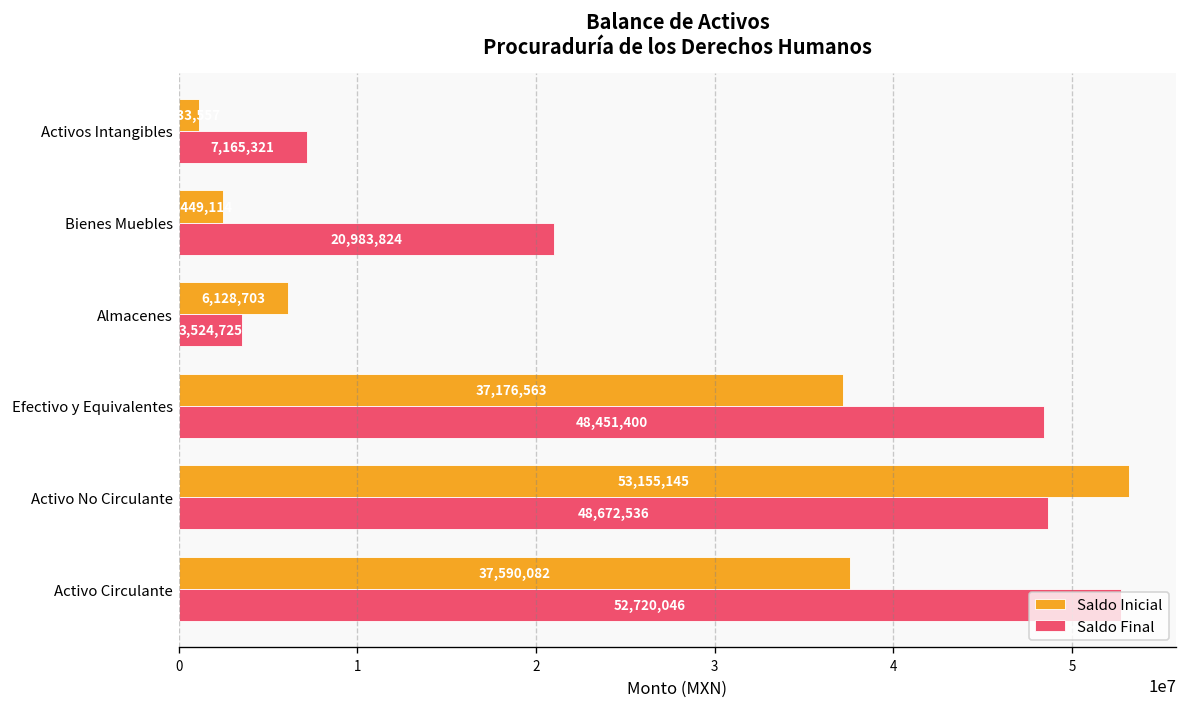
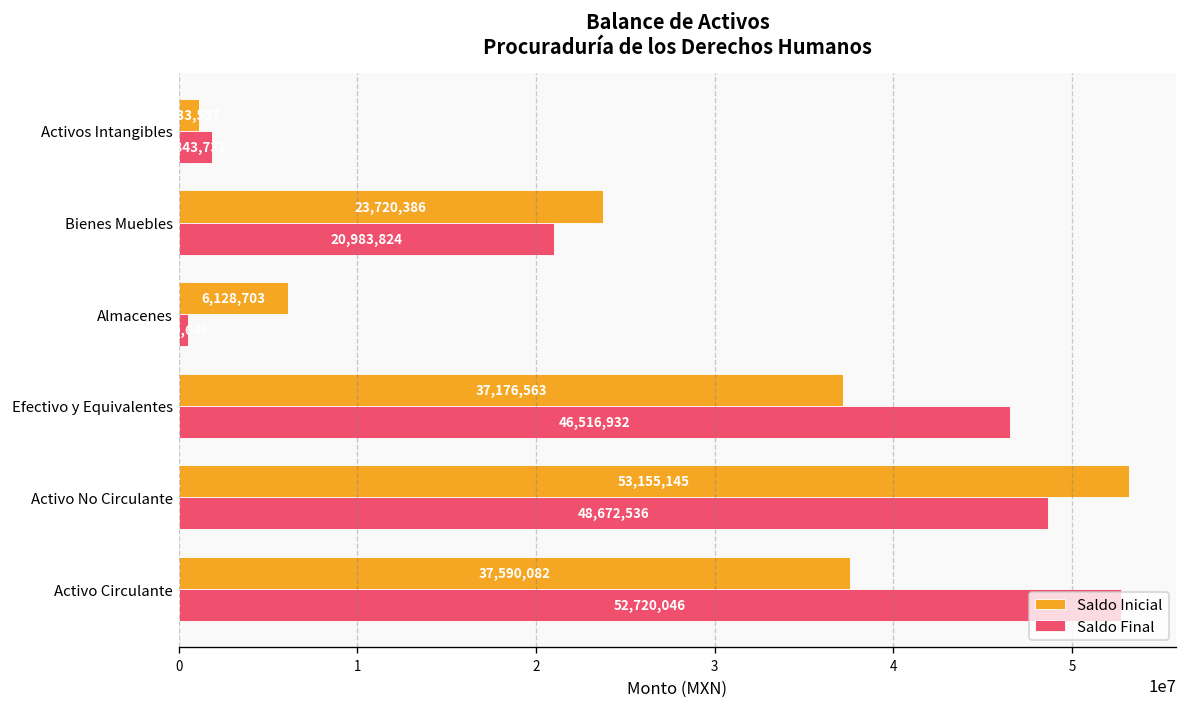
  {
    "Saldo Inicial": {
-     "Bienes Muebles": "2,449,114",
+     "Bienes Muebles": "23,720,386",
      "Almacenes": "6,128,703",
      "Efectivo y Equivalentes": "37,176,563",
      "Activo No Circulante": "53,155,145",
      "Activo Circulante": "37,590,082"
    },
    "Saldo Final": {
-     "Activos Intangibles": "7200000",
+     "Activos Intangibles": "1800000",
      "Bienes Muebles": "20,983,824",
-     "Almacenes": "3500000",
-     "Efectivo y Equivalentes": "48,451,400",
+     "Almacenes": "500000",
+     "Efectivo y Equivalentes": "46,516,932",
      "Activo No Circulante": "48,672,536"
    }
  }
